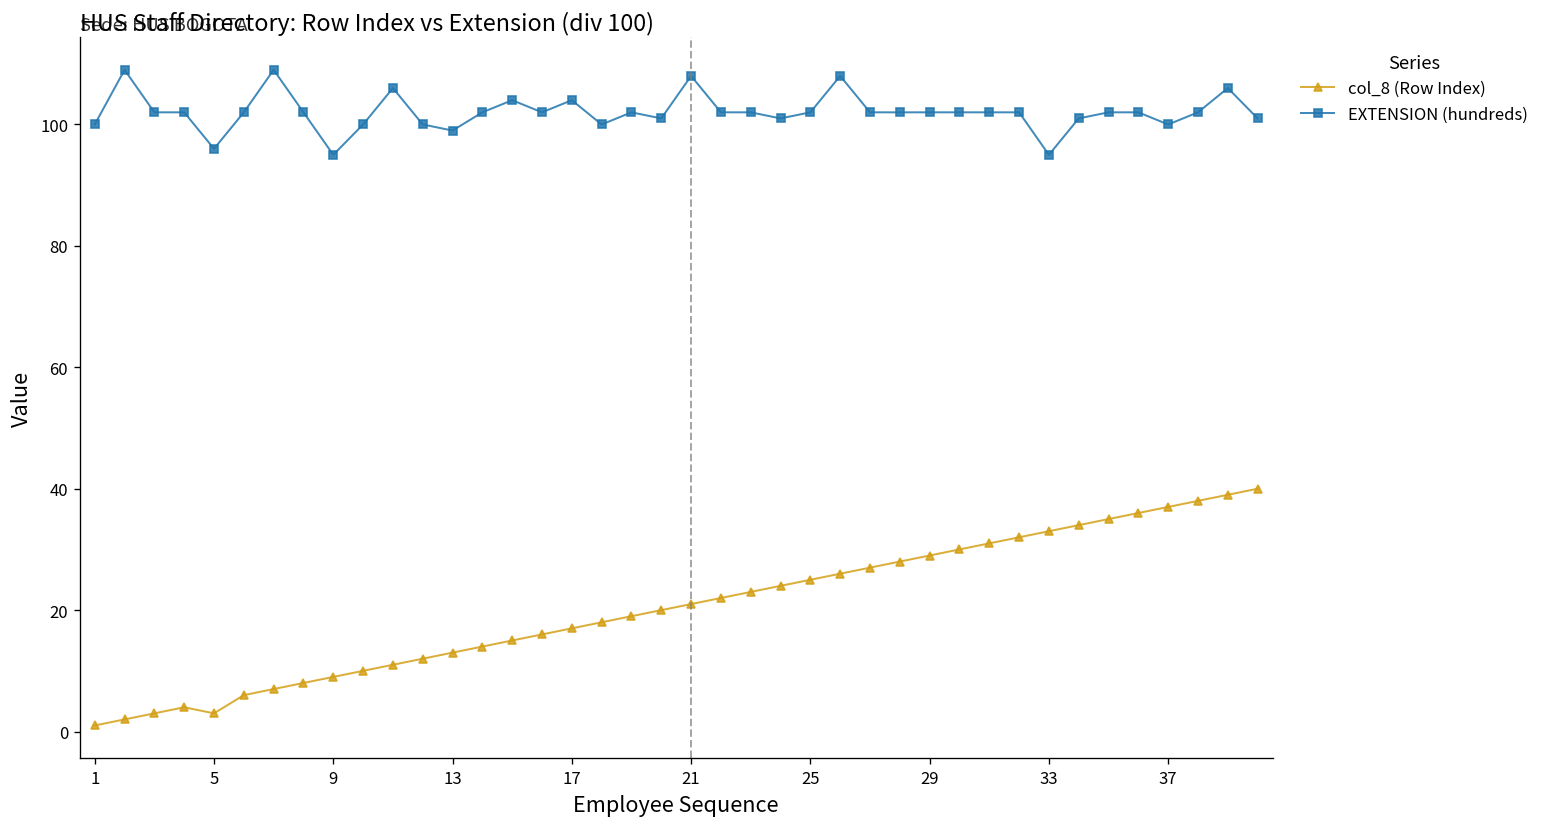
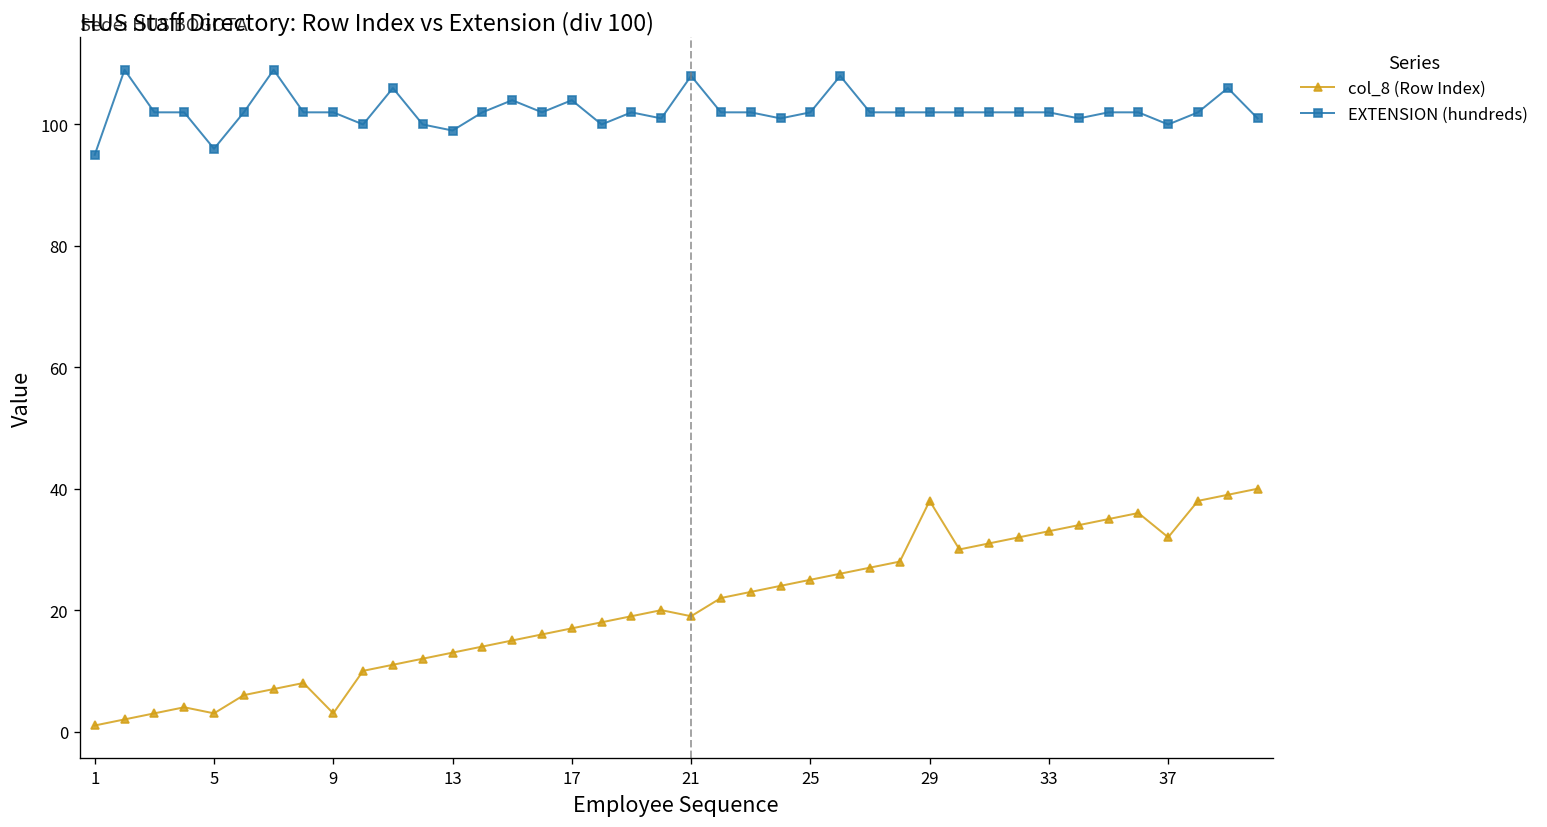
  {
    "col_8 (Row Index)": {
      "1": 1,
      "5": 3,
-     "9": 9,
+     "9": 3,
      "13": 13,
      "17": 17,
-     "21": 21,
+     "21": 19,
      "25": 25,
-     "29": 29,
+     "29": 38,
      "33": 33,
-     "37": 37
+     "37": 32
    },
    "EXTENSION (hundreds)": {
-     "1": 100,
+     "1": 95,
      "5": 96,
-     "9": 95,
+     "9": 102,
      "13": 99,
      "17": 104,
      "21": 108,
      "25": 102,
      "29": 102,
-     "33": 95,
+     "33": 102,
      "37": 100
    }
  }
